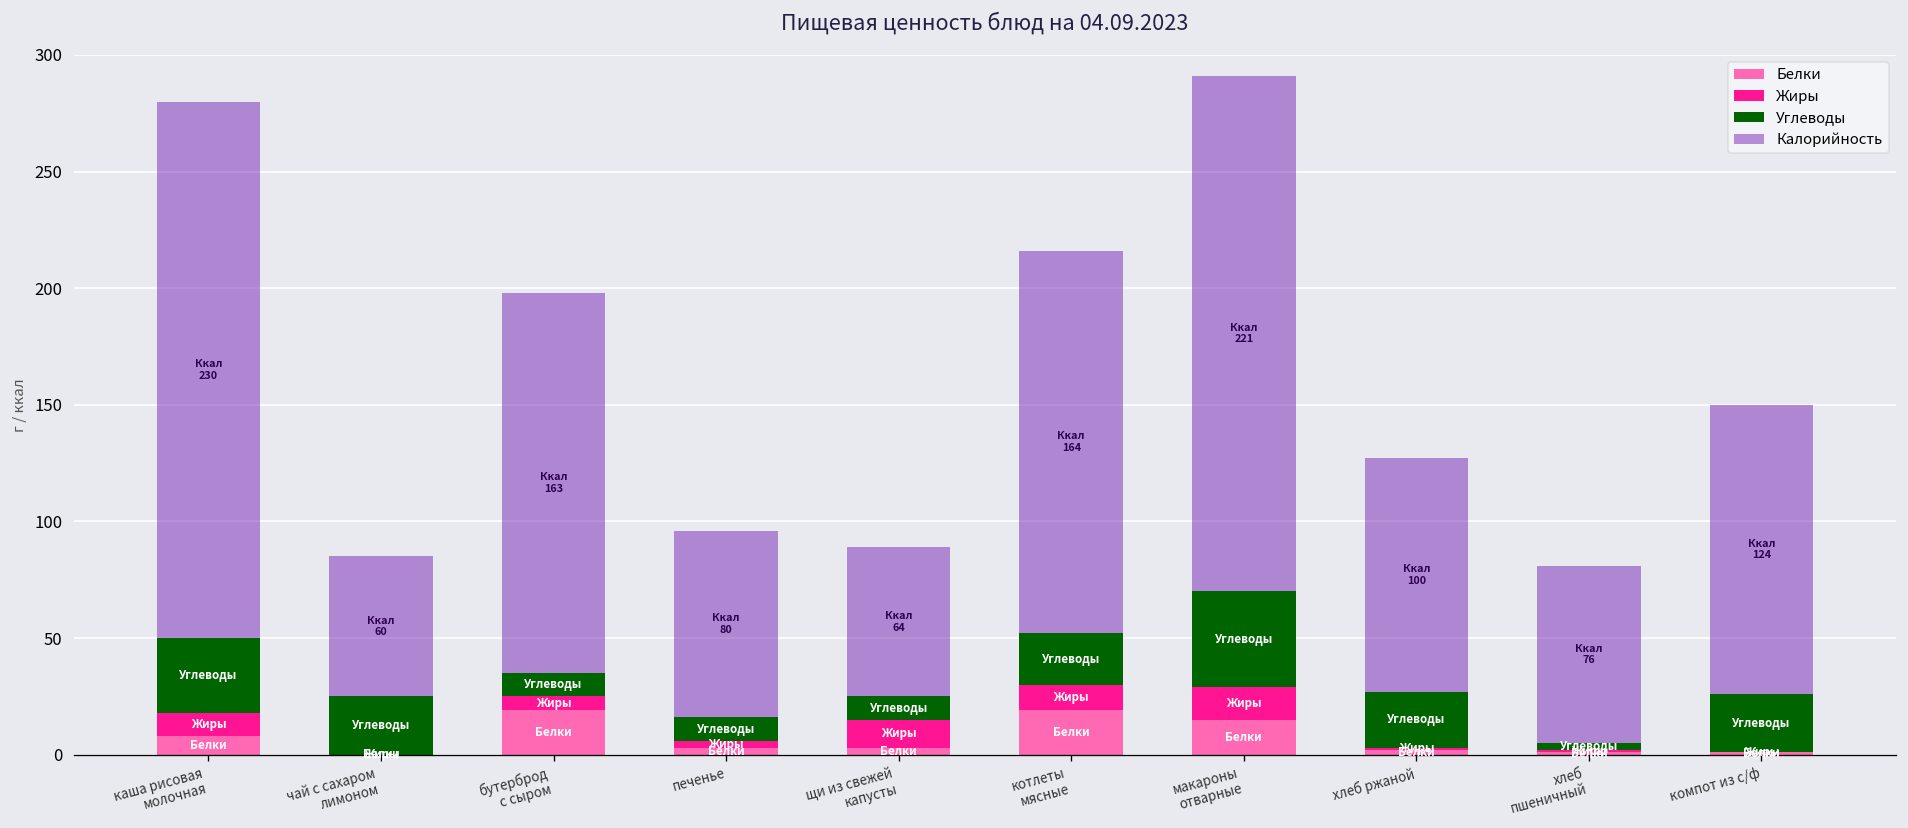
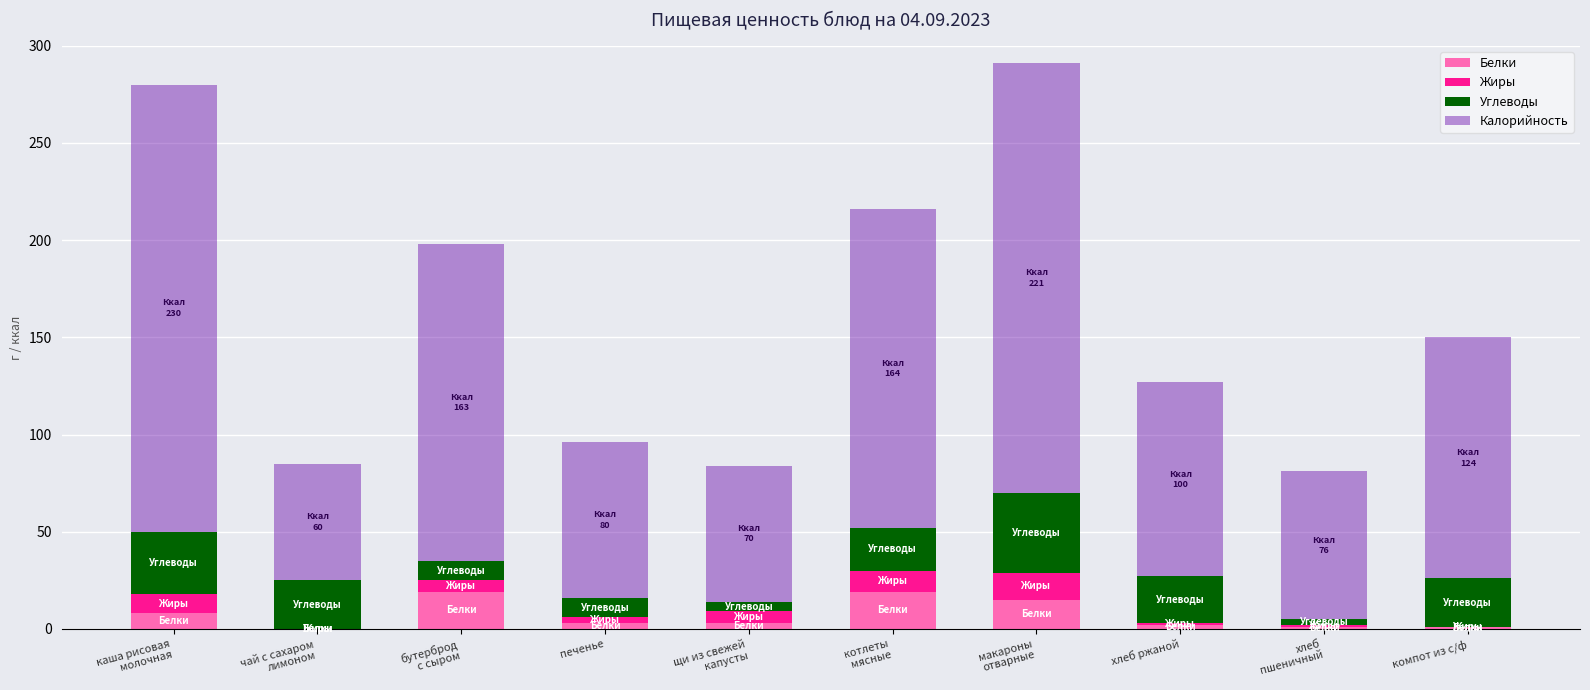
  {
    "Белки": {
      "каша рисовая молочная": 8,
      "чай с сахаром лимоном": 0,
      "бутерброд с сыром": 19,
      "печенье": 3,
      "щи из свежей капусты": 3,
      "котлеты мясные": 19,
      "макароны отварные": 15,
      "хлеб ржаной": 2
    },
    "Жиры": {
      "каша рисовая молочная": 10,
      "чай с сахаром лимоном": 0,
      "бутерброд с сыром": 6,
      "печенье": 3,
-     "щи из свежей капусты": 12,
+     "щи из свежей капусты": 6,
      "котлеты мясные": 11,
      "макароны отварные": 14,
      "компот из с/ф": 0
    },
    "Углеводы": {
      "каша рисовая молочная": 32,
      "чай с сахаром лимоном": 25,
      "бутерброд с сыром": 10,
      "печенье": 10,
-     "щи из свежей капусты": 10,
+     "щи из свежей капусты": 5,
      "котлеты мясные": 22,
      "макароны отварные": 41,
      "хлеб ржаной": 24,
      "хлеб пшеничный": 3,
      "компот из с/ф": 25
    },
    "Калорийность": {
      "каша рисовая молочная": 230,
      "чай с сахаром лимоном": 60,
      "бутерброд с сыром": 163,
      "печенье": 80,
-     "щи из свежей капусты": 64,
+     "щи из свежей капусты": 70,
      "котлеты мясные": 164,
      "макароны отварные": 221,
      "хлеб ржаной": 100,
      "хлеб пшеничный": 76,
      "компот из с/ф": 124
    }
  }
